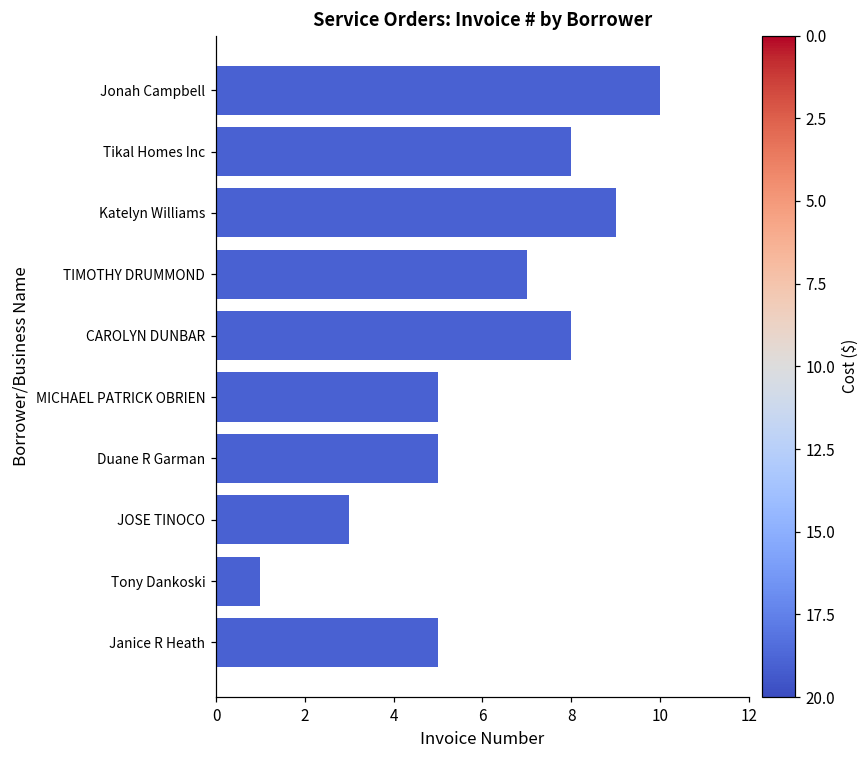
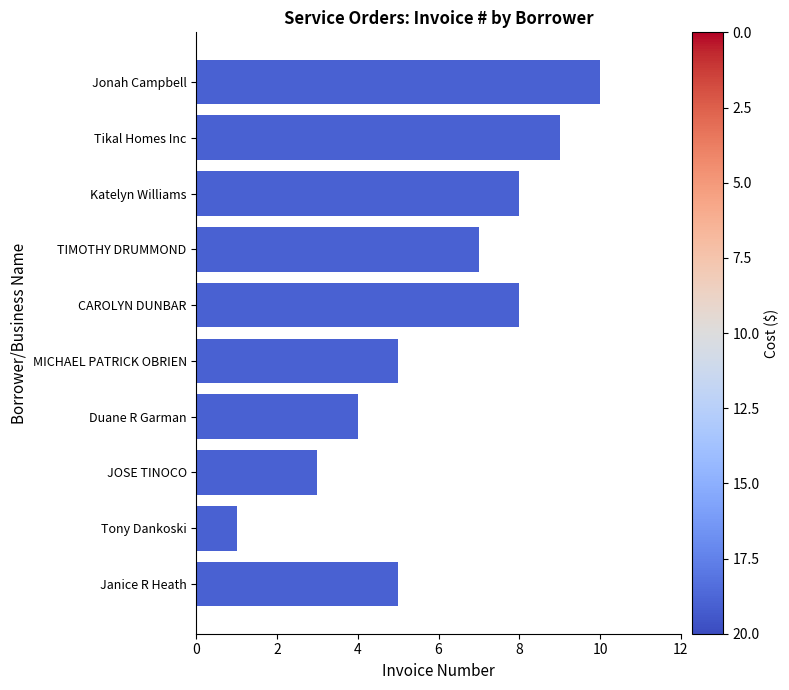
  {
    "Jonah Campbell": 10,
-   "Tikal Homes Inc": 8,
-   "Katelyn Williams": 9,
+   "Tikal Homes Inc": 9,
+   "Katelyn Williams": 8,
    "TIMOTHY DRUMMOND": 7,
    "CAROLYN DUNBAR": 8,
    "MICHAEL PATRICK OBRIEN": 5,
-   "Duane R Garman": 5,
+   "Duane R Garman": 4,
    "JOSE TINOCO": 3,
    "Tony Dankoski": 1,
    "Janice R Heath": 5
  }
